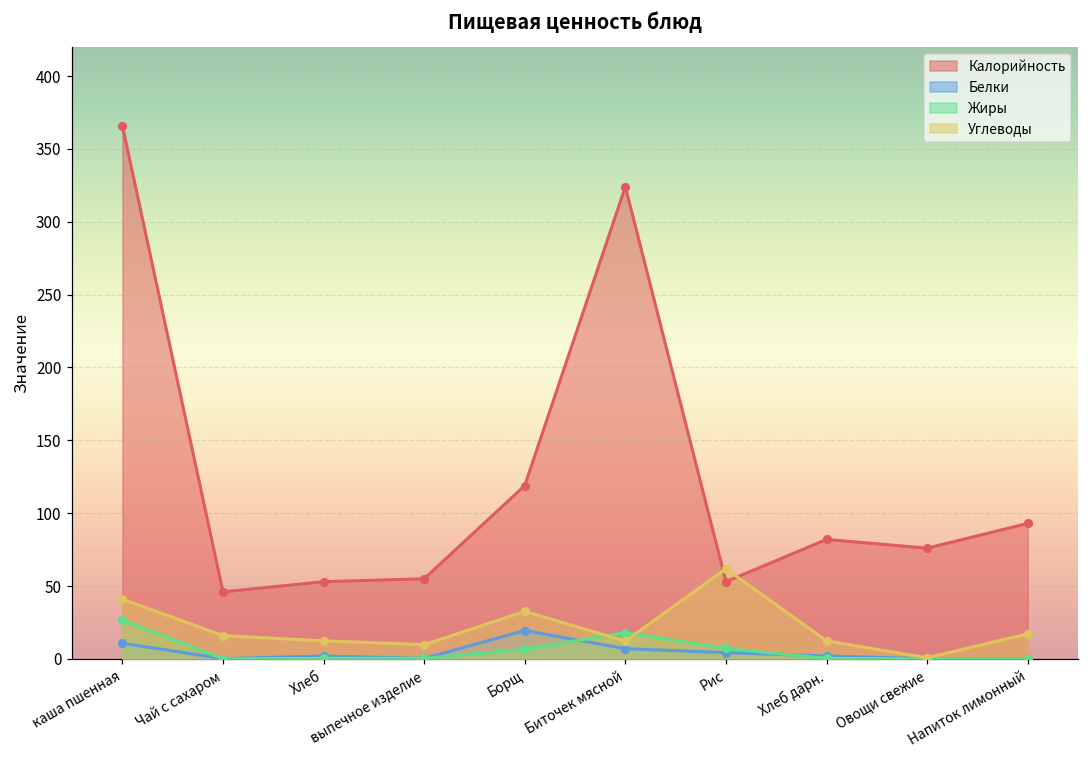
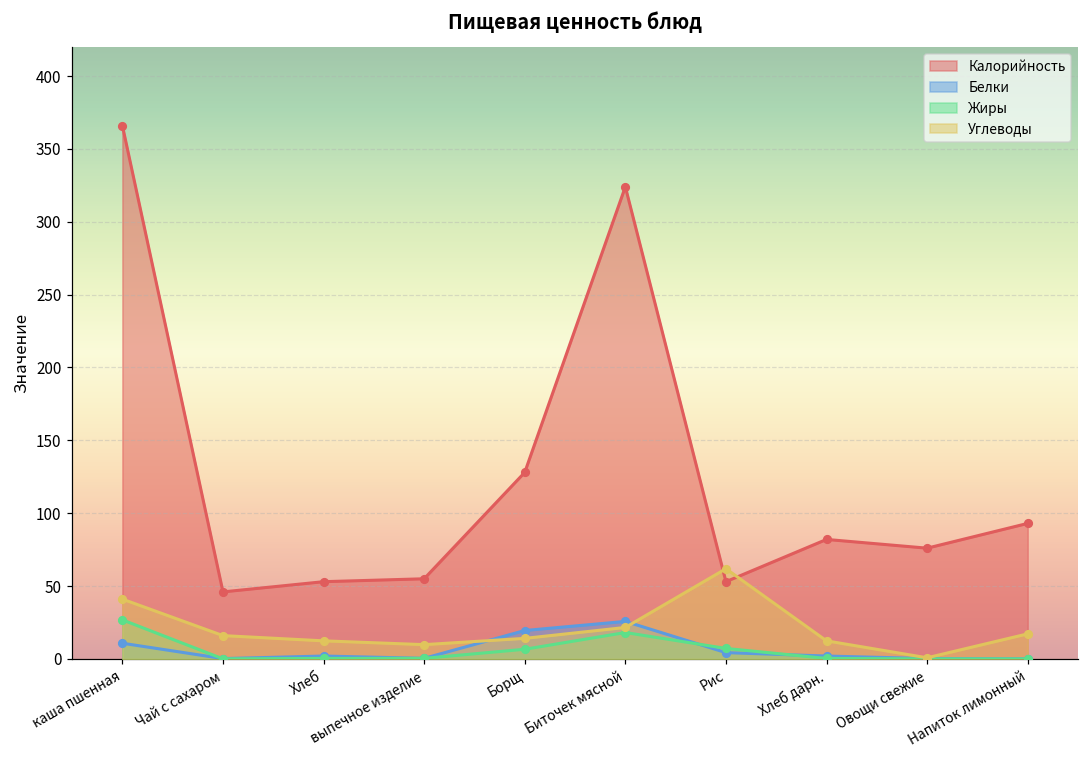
  {
    "Калорийность": {
      "каша пшенная": 366,
      "Чай с сахаром": 46,
      "Хлеб": 53,
      "выпечное изделие": 55,
-     "Борщ": 119,
+     "Борщ": 128,
      "Биточек мясной": 324,
      "Рис": 53,
      "Хлеб дарн.": 82,
      "Овощи свежие": 76,
      "Напиток лимонный": 93
    },
    "Белки": {
      "каша пшенная": 11,
      "Борщ": 19,
-     "Биточек мясной": 7,
+     "Биточек мясной": 26,
      "Рис": 4
    },
    "Жиры": {
      "каша пшенная": 27,
      "Борщ": 7,
      "Биточек мясной": 18,
      "Рис": 7
    },
    "Углеводы": {
      "каша пшенная": 41,
      "Чай с сахаром": 16,
      "Хлеб": 12,
      "выпечное изделие": 10,
-     "Борщ": 33,
-     "Биточек мясной": 12,
+     "Борщ": 14,
+     "Биточек мясной": 22,
      "Рис": 62,
      "Хлеб дарн.": 12,
      "Напиток лимонный": 17
    }
  }
